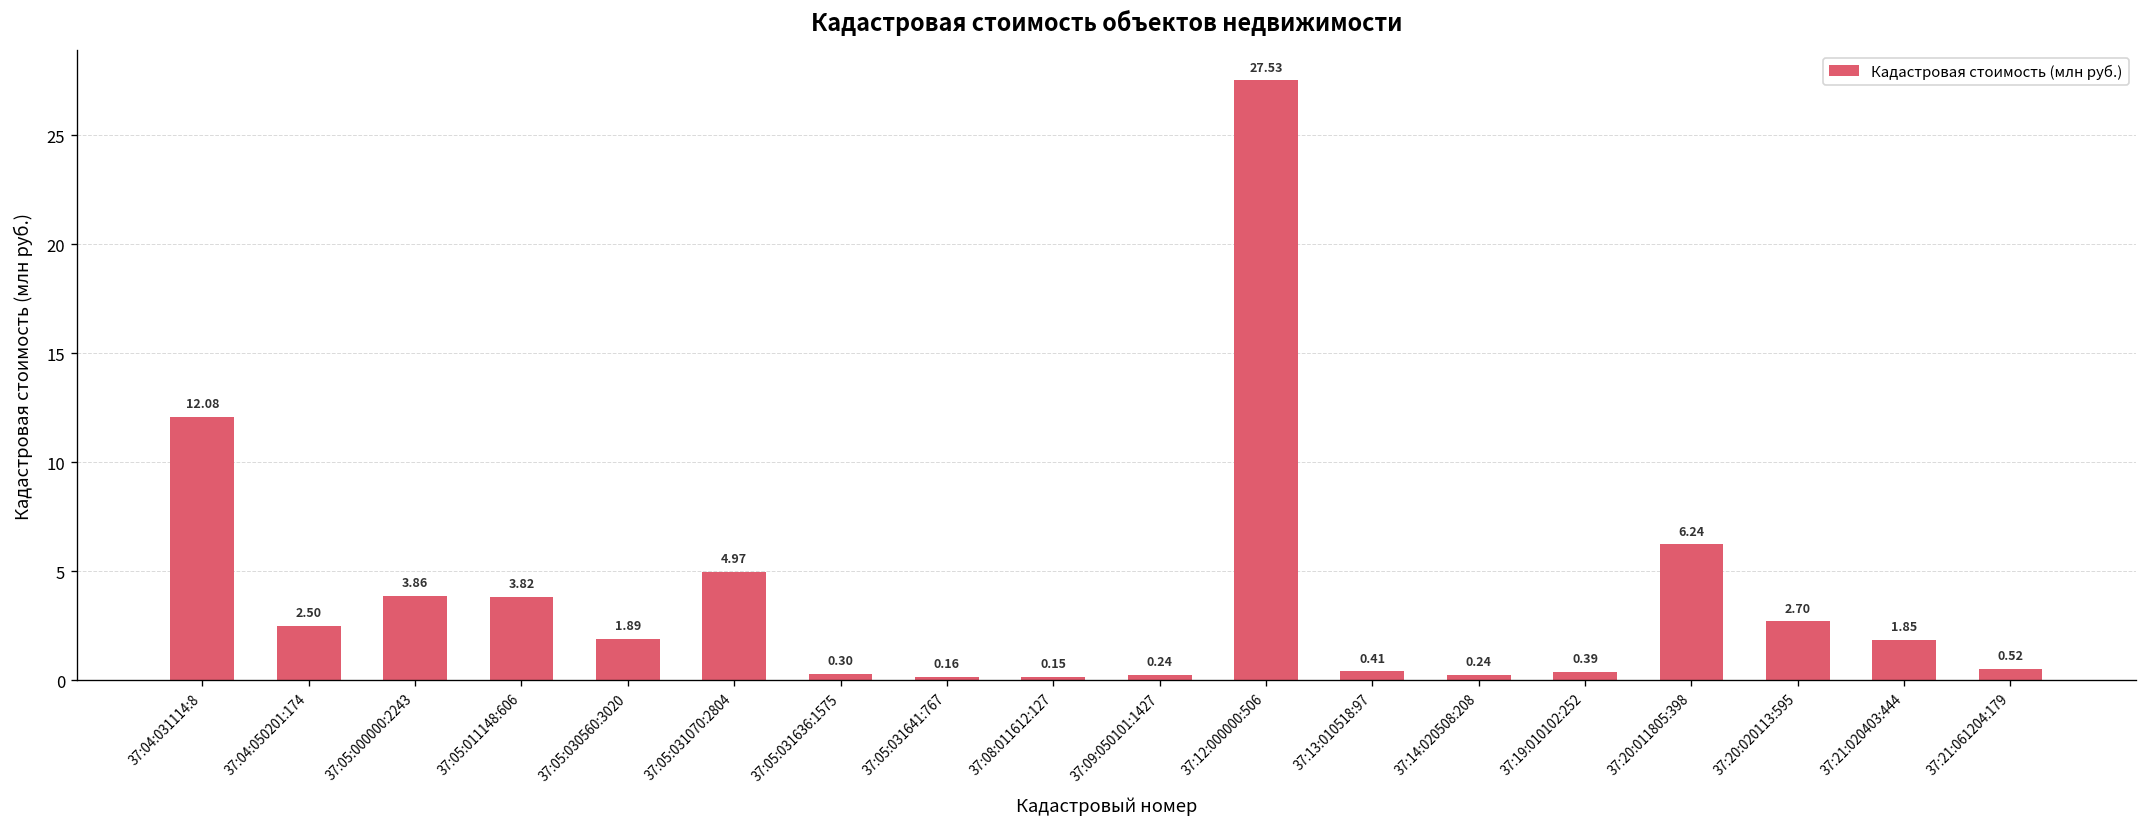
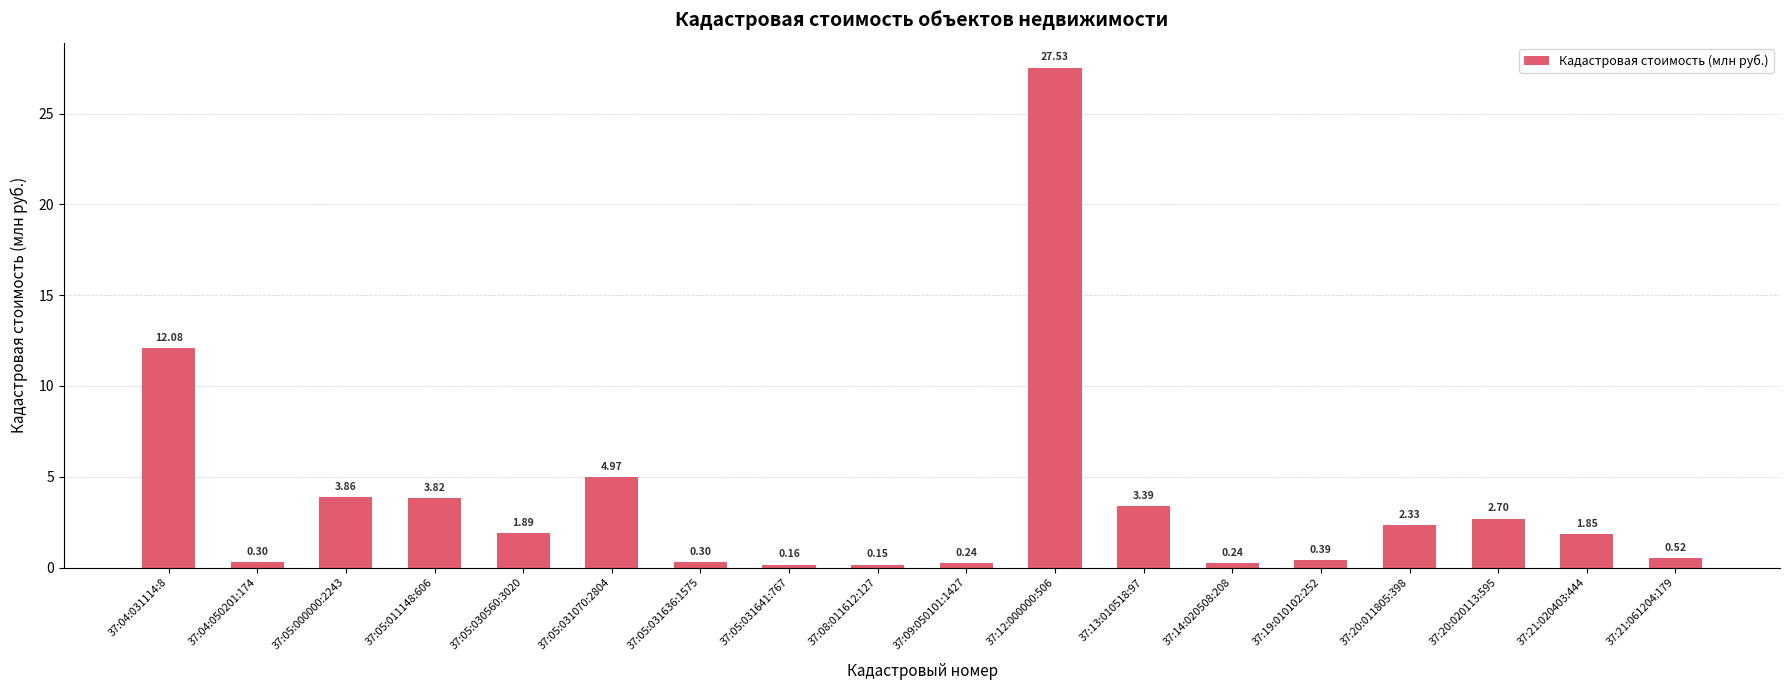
  {
    "37:04:031114:8": 12.08,
-   "37:04:050201:174": 2.50,
+   "37:04:050201:174": 0.30,
    "37:05:000000:2243": 3.86,
    "37:05:011148:606": 3.82,
    "37:05:030560:3020": 1.89,
    "37:05:031070:2804": 4.97,
    "37:05:031636:1575": 0.30,
    "37:05:031641:767": 0.16,
    "37:08:011612:127": 0.15,
    "37:09:050101:1427": 0.24,
    "37:12:000000:506": 27.53,
-   "37:13:010518:97": 0.41,
+   "37:13:010518:97": 3.39,
    "37:14:020508:208": 0.24,
    "37:19:010102:252": 0.39,
-   "37:20:011805:398": 6.24,
+   "37:20:011805:398": 2.33,
    "37:20:020113:595": 2.70,
    "37:21:020403:444": 1.85,
    "37:21:061204:179": 0.52
  }
